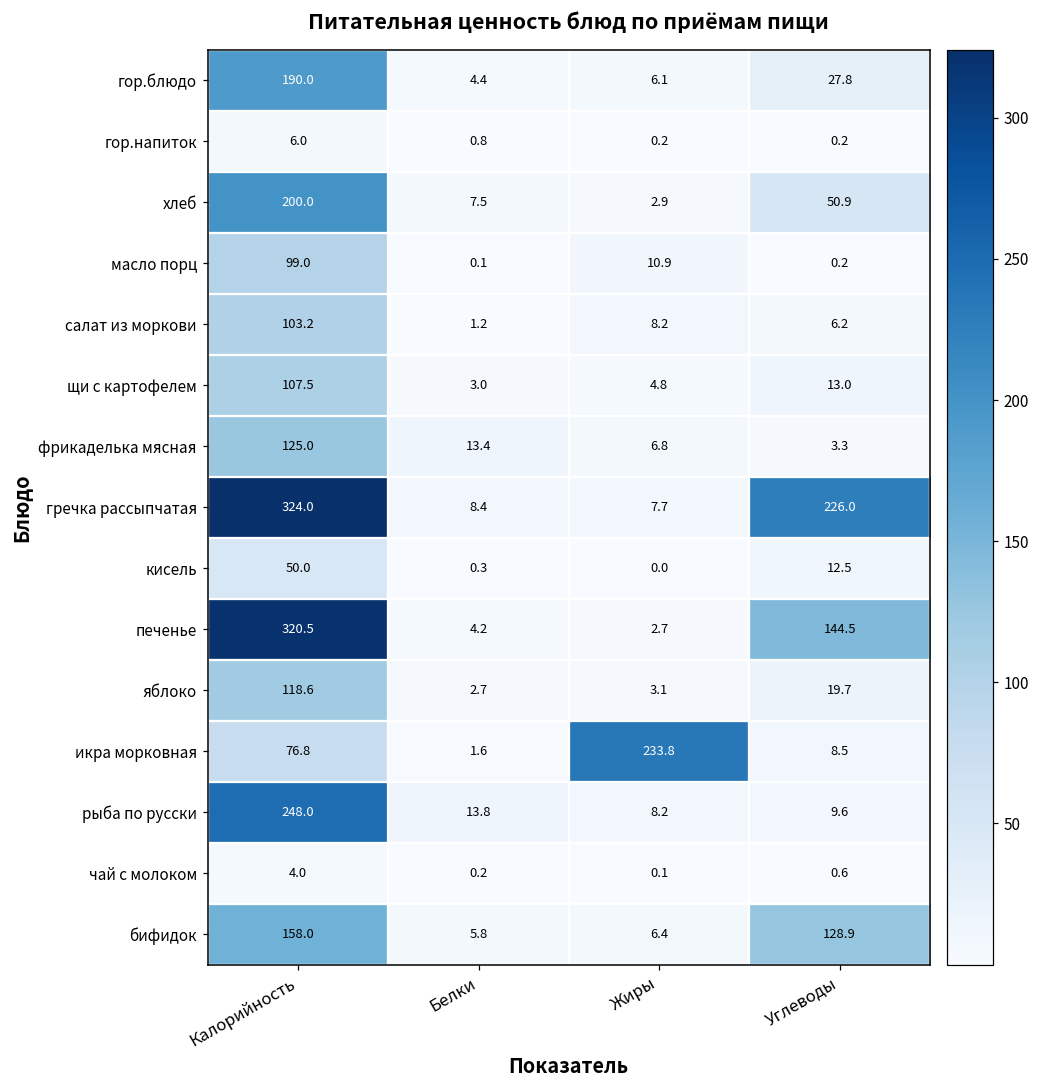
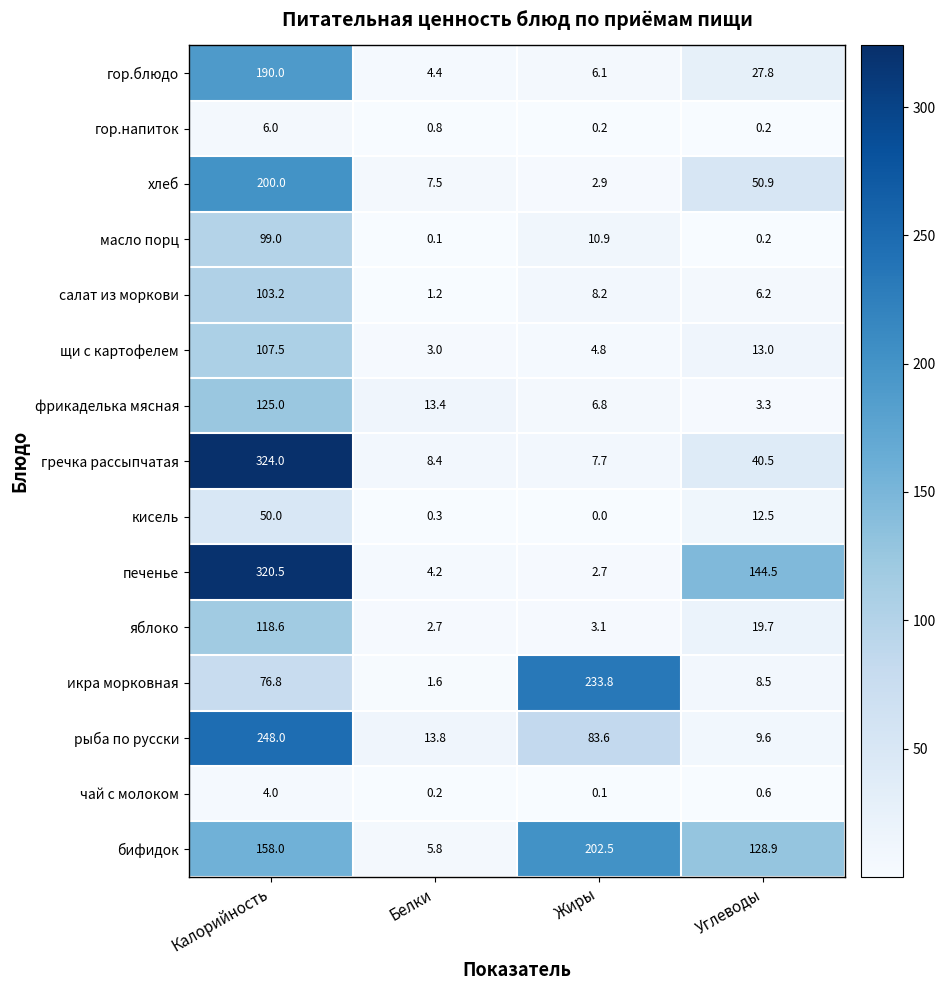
  {
    "гор.блюдо": {
      "Калорийность": 190.0,
      "Белки": 4.4,
      "Жиры": 6.1,
      "Углеводы": 27.8
    },
    "гор.напиток": {
      "Калорийность": 6.0,
      "Белки": 0.8,
      "Жиры": 0.2,
      "Углеводы": 0.2
    },
    "хлеб": {
      "Калорийность": 200.0,
      "Белки": 7.5,
      "Жиры": 2.9,
      "Углеводы": 50.9
    },
    "масло порц": {
      "Калорийность": 99.0,
      "Белки": 0.1,
      "Жиры": 10.9,
      "Углеводы": 0.2
    },
    "салат из моркови": {
      "Калорийность": 103.2,
      "Белки": 1.2,
      "Жиры": 8.2,
      "Углеводы": 6.2
    },
    "щи с картофелем": {
      "Калорийность": 107.5,
      "Белки": 3.0,
      "Жиры": 4.8,
      "Углеводы": 13.0
    },
    "фрикаделька мясная": {
      "Калорийность": 125.0,
      "Белки": 13.4,
      "Жиры": 6.8,
      "Углеводы": 3.3
    },
    "гречка рассыпчатая": {
      "Калорийность": 324.0,
      "Белки": 8.4,
      "Жиры": 7.7,
-     "Углеводы": 226.0
+     "Углеводы": 40.5
    },
    "кисель": {
      "Калорийность": 50.0,
      "Белки": 0.3,
      "Жиры": 0.0,
      "Углеводы": 12.5
    },
    "печенье": {
      "Калорийность": 320.5,
      "Белки": 4.2,
      "Жиры": 2.7,
      "Углеводы": 144.5
    },
    "яблоко": {
      "Калорийность": 118.6,
      "Белки": 2.7,
      "Жиры": 3.1,
      "Углеводы": 19.7
    },
    "икра морковная": {
      "Калорийность": 76.8,
      "Белки": 1.6,
      "Жиры": 233.8,
      "Углеводы": 8.5
    },
    "рыба по русски": {
      "Калорийность": 248.0,
      "Белки": 13.8,
-     "Жиры": 8.2,
+     "Жиры": 83.6,
      "Углеводы": 9.6
    },
    "чай с молоком": {
      "Калорийность": 4.0,
      "Белки": 0.2,
      "Жиры": 0.1,
      "Углеводы": 0.6
    },
    "бифидок": {
      "Калорийность": 158.0,
      "Белки": 5.8,
-     "Жиры": 6.4,
+     "Жиры": 202.5,
      "Углеводы": 128.9
    }
  }
